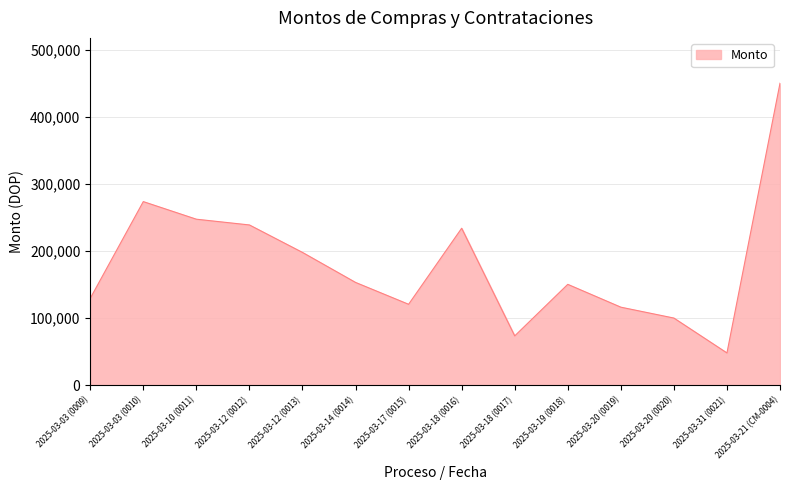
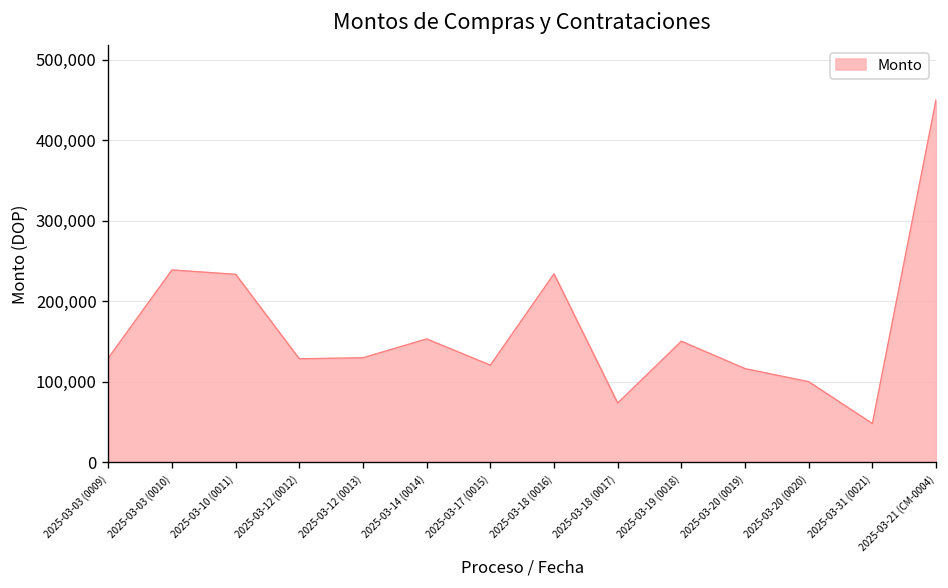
  {
    "2025-03-03 (0009)": "130,000",
-   "2025-03-03 (0010)": "270,000",
-   "2025-03-10 (0011)": "250,000",
-   "2025-03-12 (0012)": "240,000",
-   "2025-03-12 (0013)": "200,000",
+   "2025-03-03 (0010)": "240,000",
+   "2025-03-10 (0011)": "230,000",
+   "2025-03-12 (0012)": "130,000",
+   "2025-03-12 (0013)": "130,000",
    "2025-03-14 (0014)": "150,000",
    "2025-03-17 (0015)": "120,000",
    "2025-03-18 (0016)": "230,000",
    "2025-03-18 (0017)": "70,000",
    "2025-03-19 (0018)": "150,000",
    "2025-03-20 (0019)": "120,000",
    "2025-03-20 (0020)": "100,000",
    "2025-03-31 (0021)": "50,000",
    "2025-03-21 (CM-0004)": "450,000"
  }
